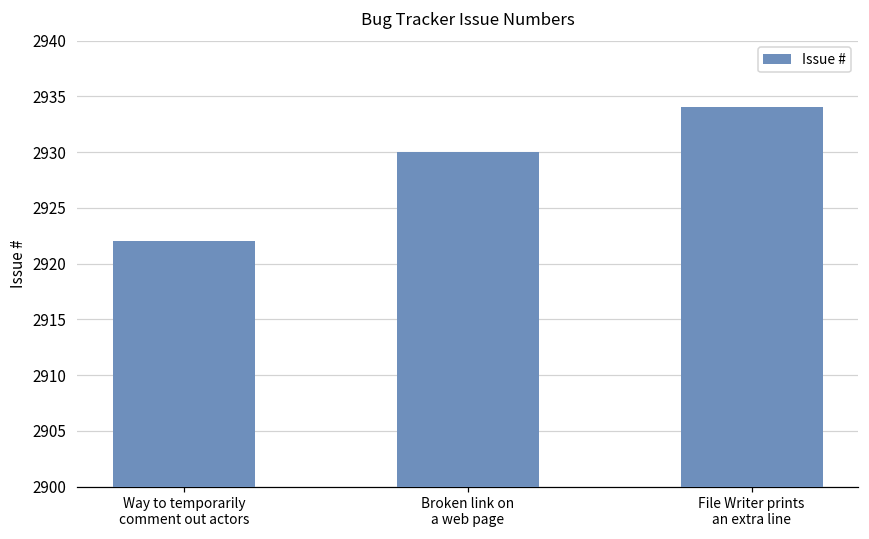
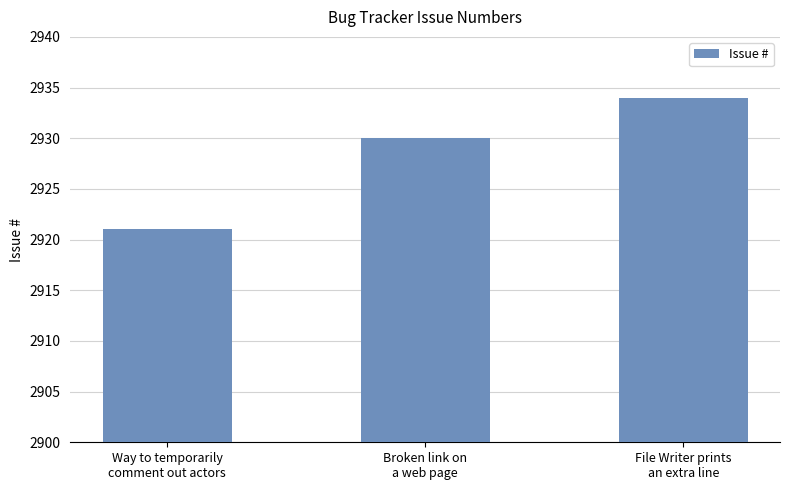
  {
-   "Way to temporarily comment out actors": 2922,
+   "Way to temporarily comment out actors": 2921,
    "Broken link on a web page": 2930,
    "File Writer prints an extra line": 2934
  }
